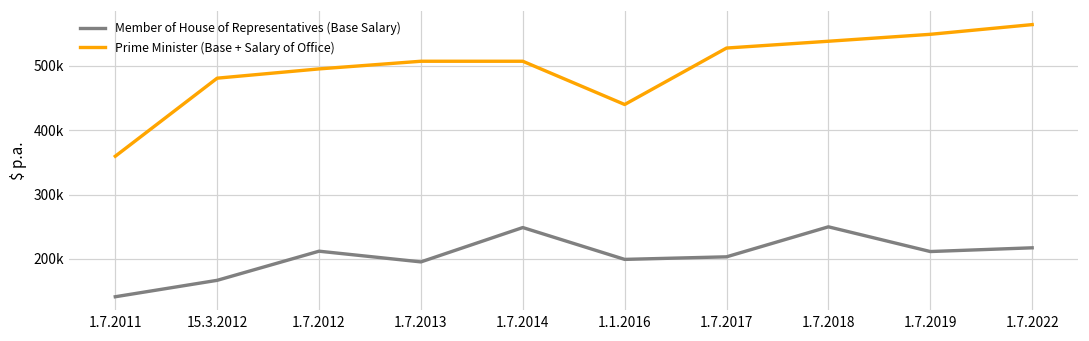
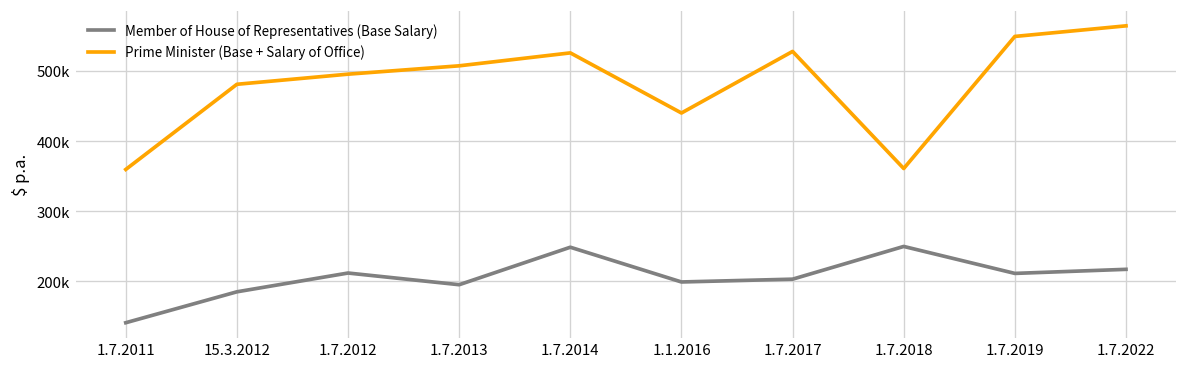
  {
    "Member of House of Representatives (Base Salary)": {
      "1.7.2011": 140000,
-     "15.3.2012": 170000,
+     "15.3.2012": 190000,
      "1.7.2012": 210000,
      "1.7.2013": 200000,
      "1.7.2014": 250000,
      "1.1.2016": 200000,
      "1.7.2017": 200000,
      "1.7.2018": 250000,
      "1.7.2019": 210000,
      "1.7.2022": 220000
    },
    "Prime Minister (Base + Salary of Office)": {
      "1.7.2011": 360000,
      "15.3.2012": 480000,
      "1.7.2012": 500000,
      "1.7.2013": 510000,
-     "1.7.2014": 510000,
+     "1.7.2014": 530000,
      "1.1.2016": 440000,
      "1.7.2017": 530000,
-     "1.7.2018": 540000,
+     "1.7.2018": 360000,
      "1.7.2019": 550000,
      "1.7.2022": 560000
    }
  }
